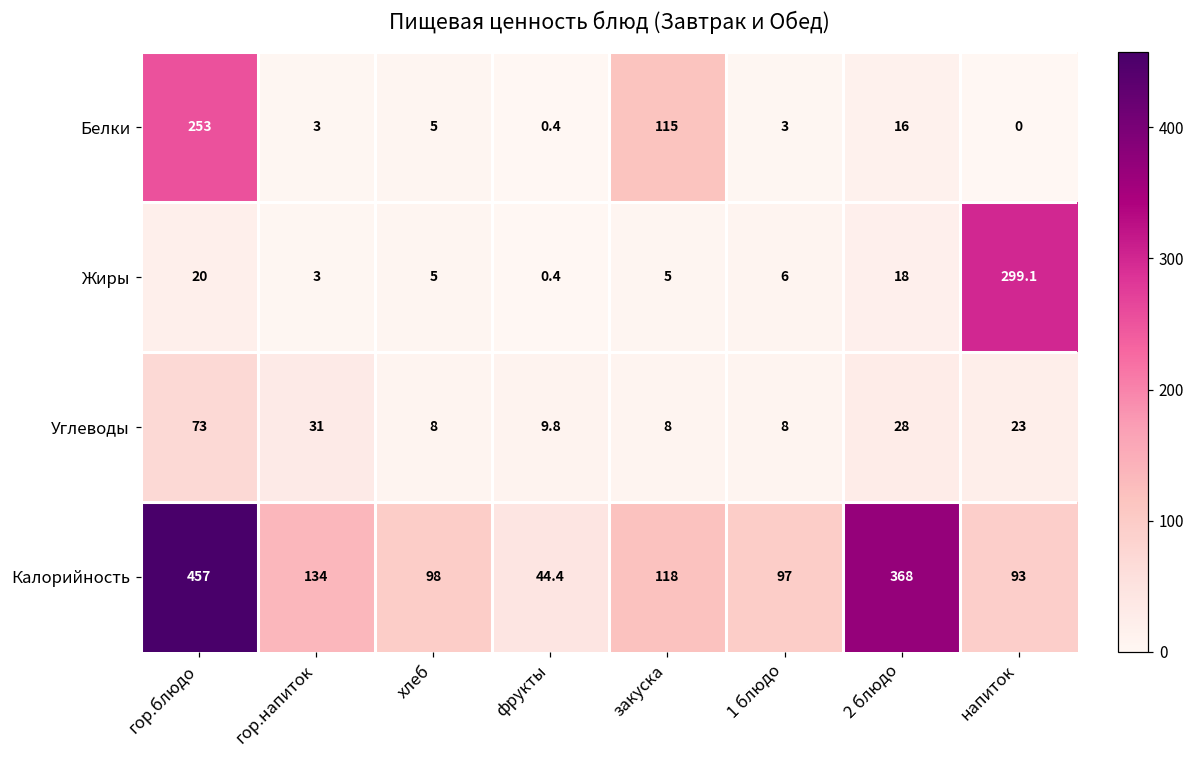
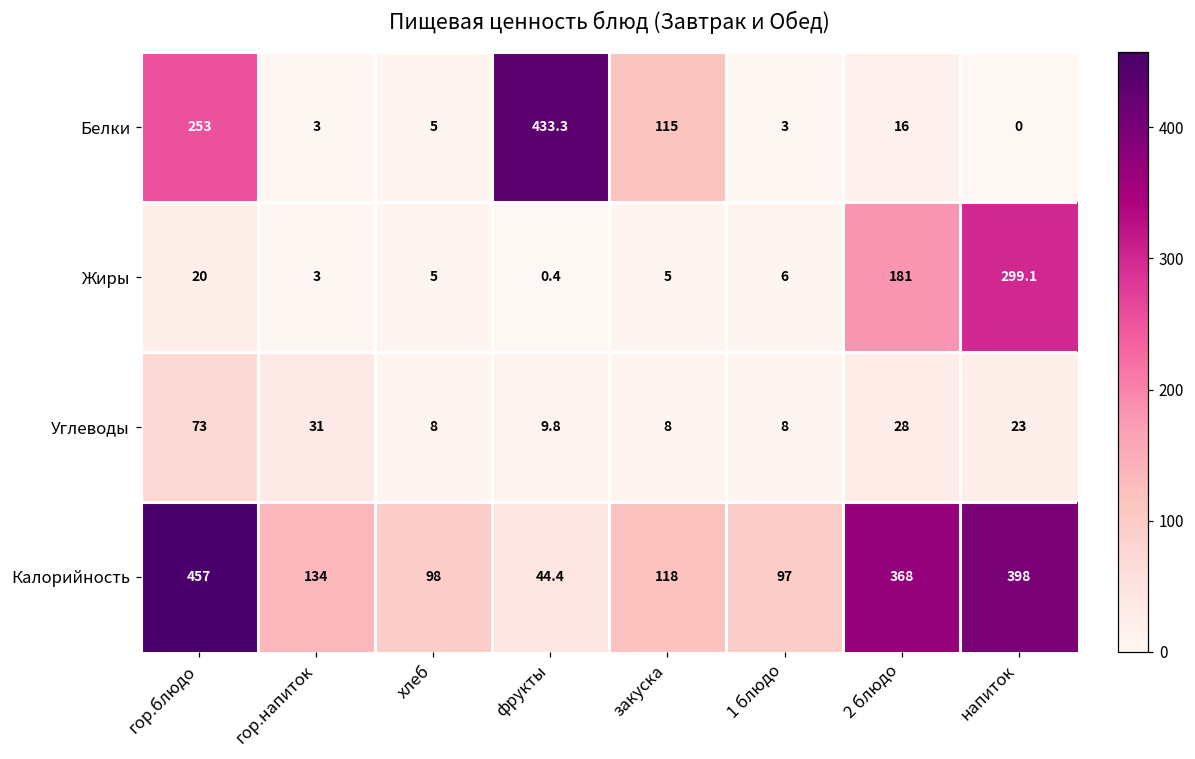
  {
    "Белки": {
      "гор.блюдо": 253,
      "гор.напиток": 3,
      "хлеб": 5,
-     "фрукты": 0.4,
+     "фрукты": 433.3,
      "закуска": 115,
      "1 блюдо": 3,
      "2 блюдо": 16,
      "напиток": 0
    },
    "Жиры": {
      "гор.блюдо": 20,
      "гор.напиток": 3,
      "хлеб": 5,
      "фрукты": 0.4,
      "закуска": 5,
      "1 блюдо": 6,
-     "2 блюдо": 18,
+     "2 блюдо": 181,
      "напиток": 299.1
    },
    "Углеводы": {
      "гор.блюдо": 73,
      "гор.напиток": 31,
      "хлеб": 8,
      "фрукты": 9.8,
      "закуска": 8,
      "1 блюдо": 8,
      "2 блюдо": 28,
      "напиток": 23
    },
    "Калорийность": {
      "гор.блюдо": 457,
      "гор.напиток": 134,
      "хлеб": 98,
      "фрукты": 44.4,
      "закуска": 118,
      "1 блюдо": 97,
      "2 блюдо": 368,
-     "напиток": 93
+     "напиток": 398
    }
  }
